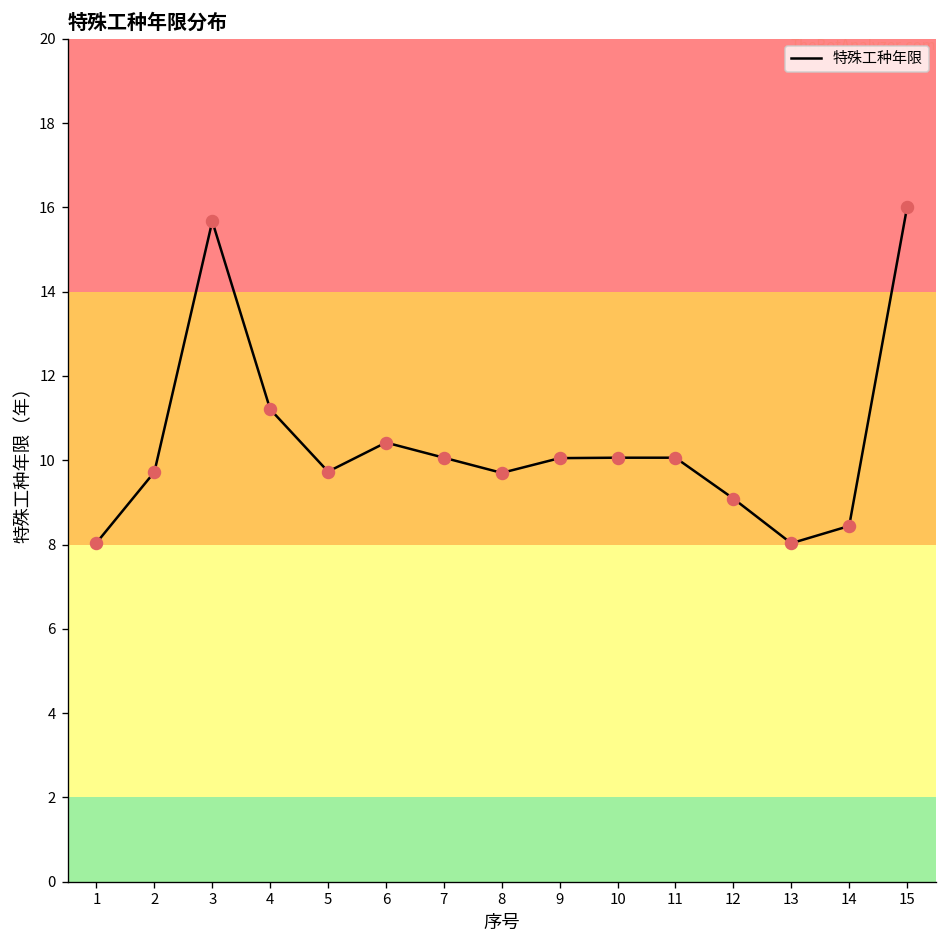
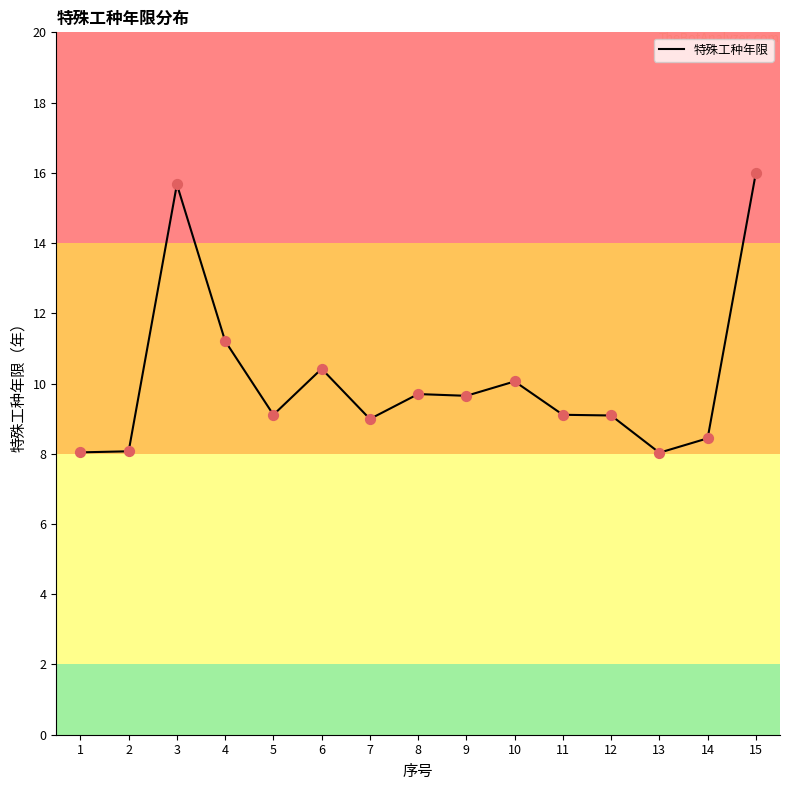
  {
    "1": 8.0,
-   "2": 9.7,
+   "2": 8.1,
    "3": 15.7,
    "4": 11.2,
-   "5": 9.7,
+   "5": 9.1,
    "6": 10.4,
-   "7": 10.1,
+   "7": 9.0,
    "8": 9.7,
-   "9": 10.1,
+   "9": 9.7,
    "10": 10.1,
-   "11": 10.1,
+   "11": 9.1,
    "12": 9.1,
    "13": 8.0,
    "14": 8.4,
    "15": 16.0
  }
